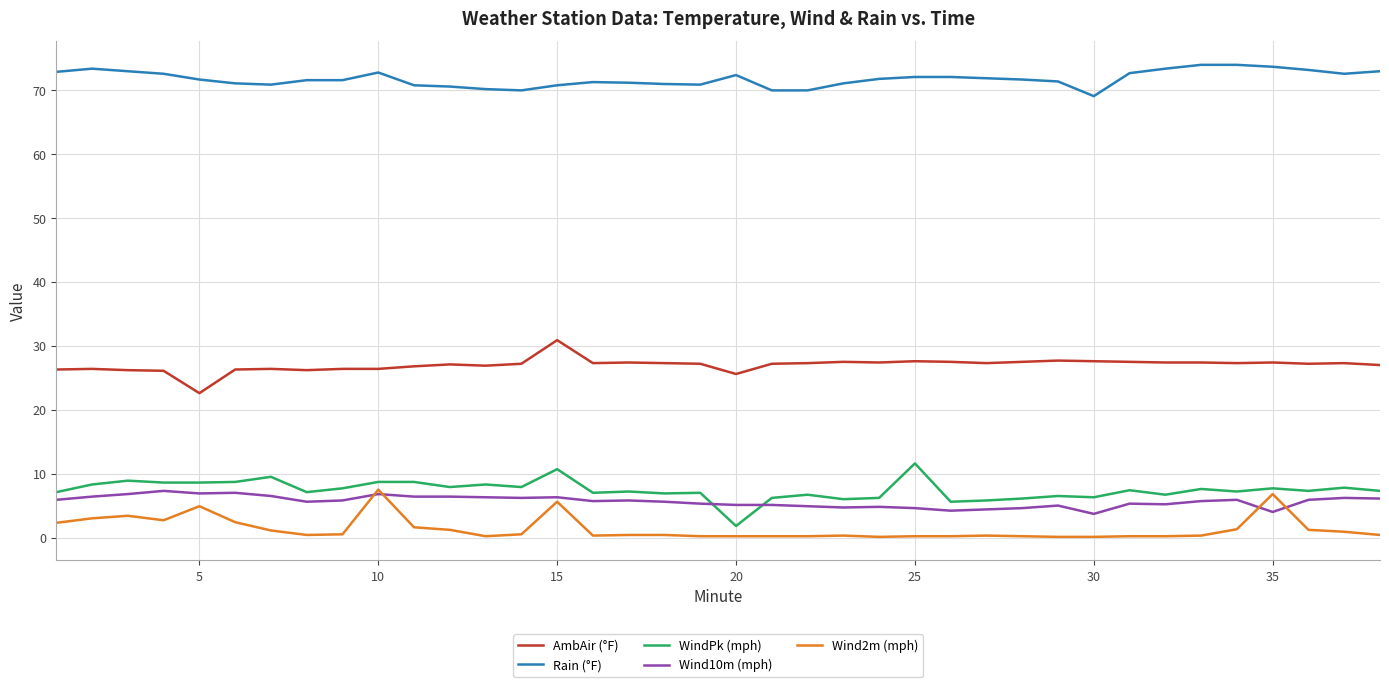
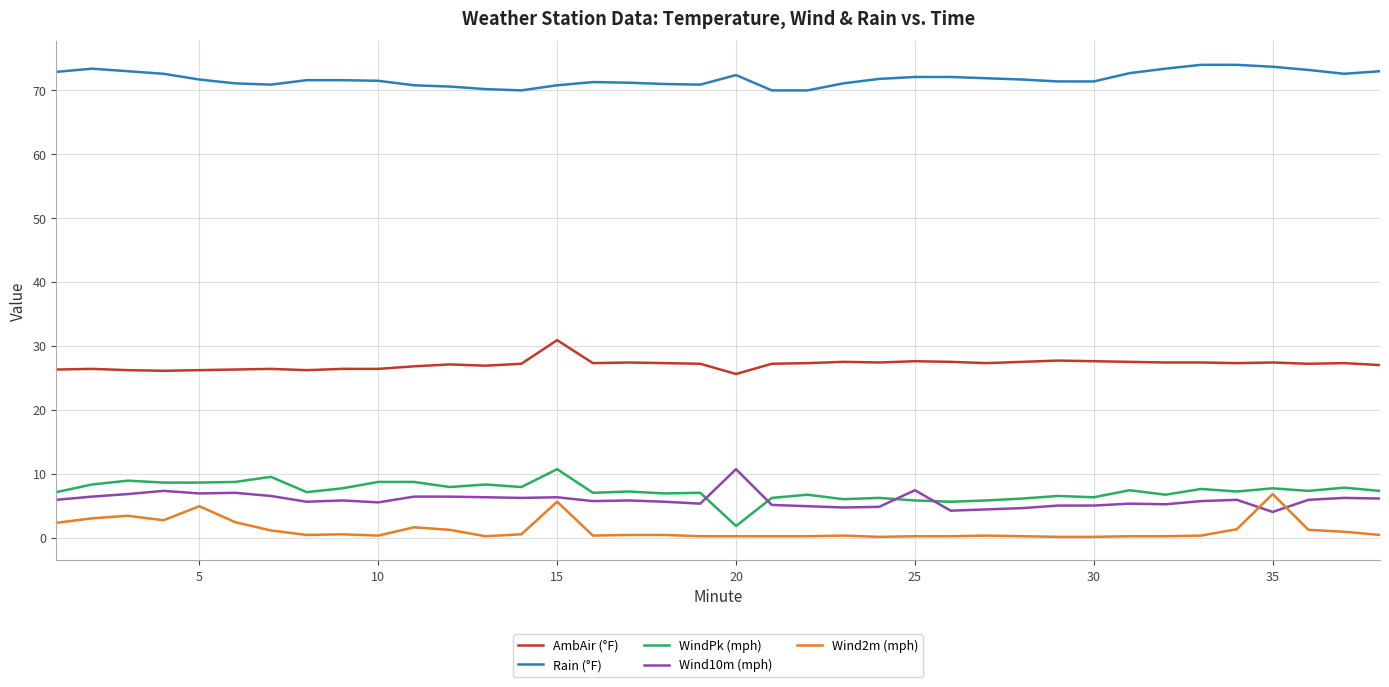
  {
    "AmbAir (°F)": {
-     "5": 23,
+     "5": 26,
      "10": 26,
      "15": 31,
      "20": 26,
      "25": 28,
      "30": 28,
      "35": 27
    },
    "Rain (°F)": {
      "5": 72,
-     "10": 73,
+     "10": 72,
      "15": 71,
      "20": 72,
      "25": 72,
-     "30": 69,
+     "30": 71,
      "35": 74
    },
    "WindPk (mph)": {
      "5": 9,
      "10": 9,
      "15": 11,
      "20": 2,
-     "25": 12,
+     "25": 6,
      "30": 6,
      "35": 8
    },
    "Wind10m (mph)": {
      "5": 7,
-     "10": 7,
+     "10": 6,
      "15": 6,
-     "20": 5,
-     "25": 5,
-     "30": 4,
+     "20": 11,
+     "25": 7,
+     "30": 5,
      "35": 4
    },
    "Wind2m (mph)": {
      "5": 5,
-     "10": 8,
+     "10": 0,
      "15": 6,
      "20": 0,
      "25": 0,
      "30": 0,
      "35": 7
    }
  }
